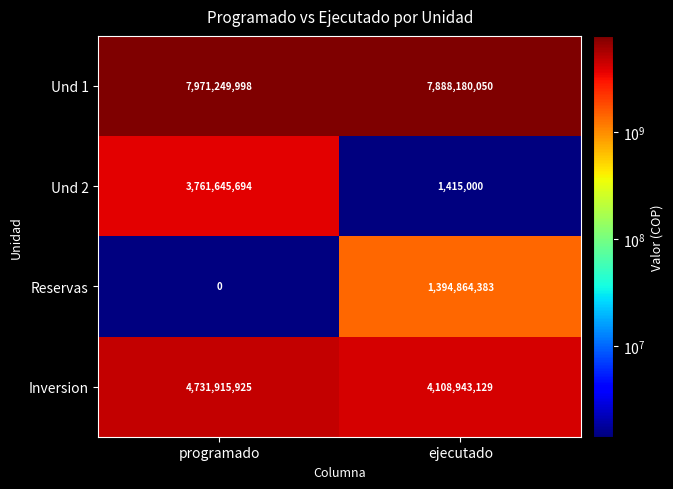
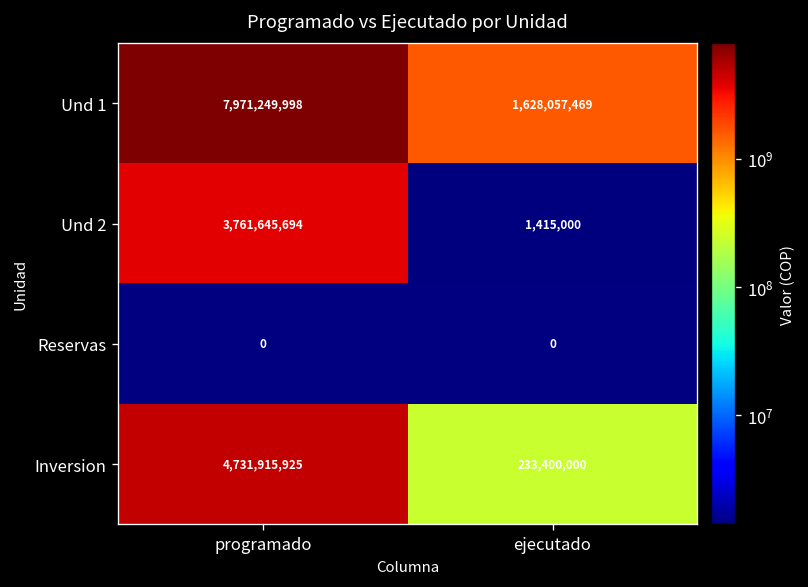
  {
    "Und 1": {
      "programado": "7,971,249,998",
-     "ejecutado": "7,888,180,050"
+     "ejecutado": "1,628,057,469"
    },
    "Und 2": {
      "programado": "3,761,645,694",
      "ejecutado": "1,415,000"
    },
    "Reservas": {
      "programado": "0",
-     "ejecutado": "1,394,864,383"
+     "ejecutado": "0"
    },
    "Inversion": {
      "programado": "4,731,915,925",
-     "ejecutado": "4,108,943,129"
+     "ejecutado": "233,400,000"
    }
  }
